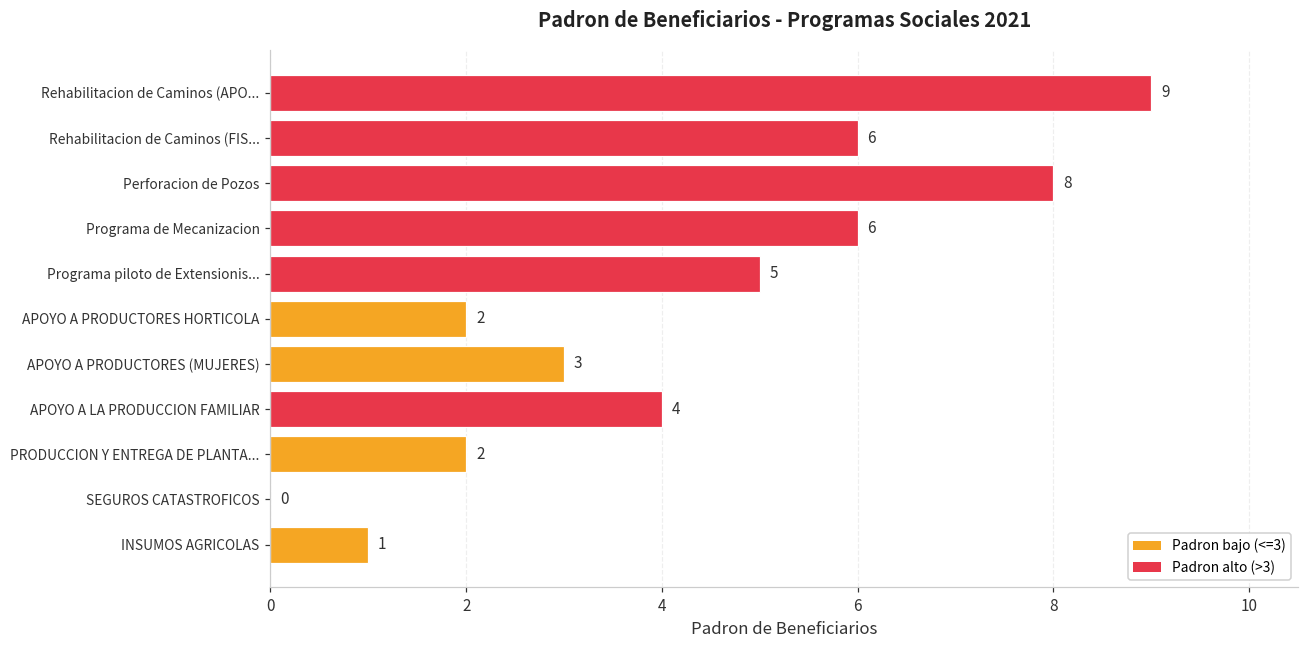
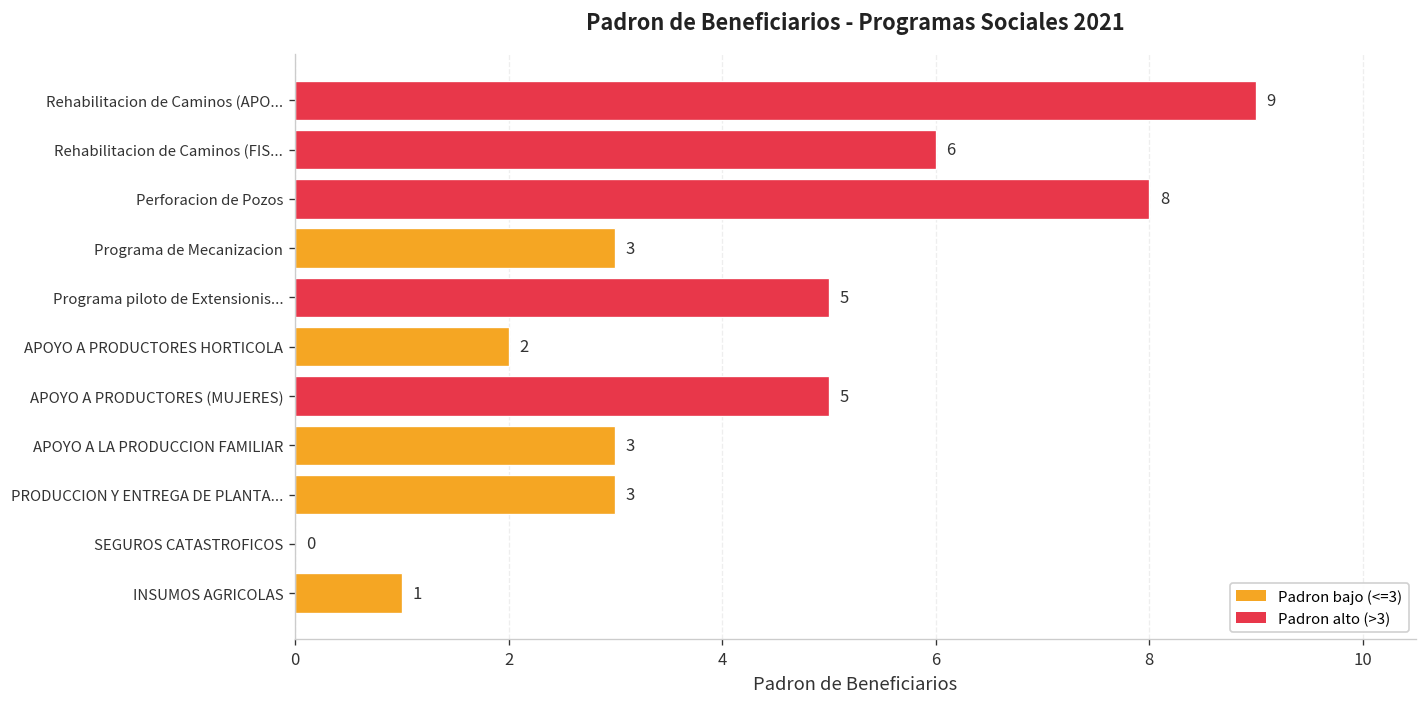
  {
    "Rehabilitacion de Caminos (APO...": 9,
    "Rehabilitacion de Caminos (FIS...": 6,
    "Perforacion de Pozos": 8,
-   "Programa de Mecanizacion": 6,
+   "Programa de Mecanizacion": 3,
    "Programa piloto de Extensionis...": 5,
    "APOYO A PRODUCTORES HORTICOLA": 2,
-   "APOYO A PRODUCTORES (MUJERES)": 3,
-   "APOYO A LA PRODUCCION FAMILIAR": 4,
-   "PRODUCCION Y ENTREGA DE PLANTA...": 2,
+   "APOYO A PRODUCTORES (MUJERES)": 5,
+   "APOYO A LA PRODUCCION FAMILIAR": 3,
+   "PRODUCCION Y ENTREGA DE PLANTA...": 3,
    "SEGUROS CATASTROFICOS": 0,
    "INSUMOS AGRICOLAS": 1
  }
